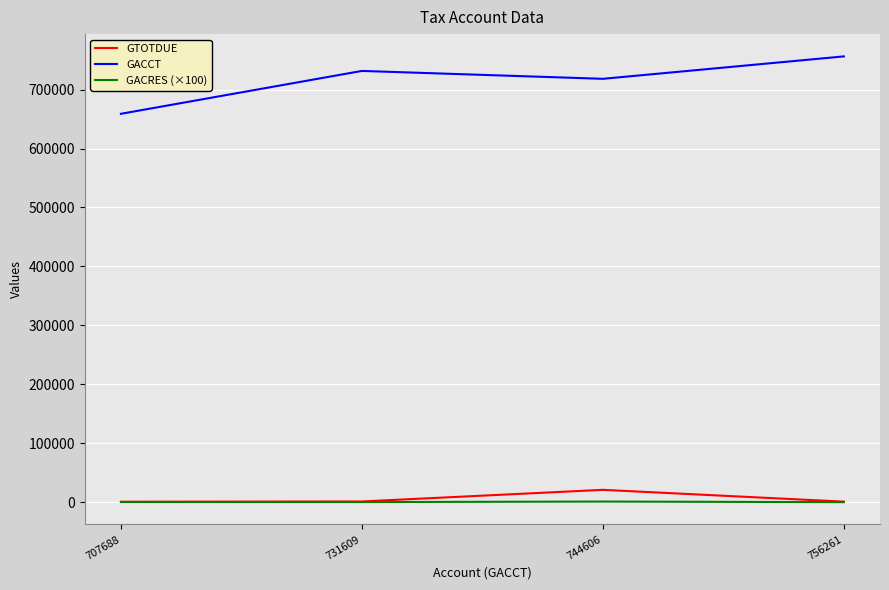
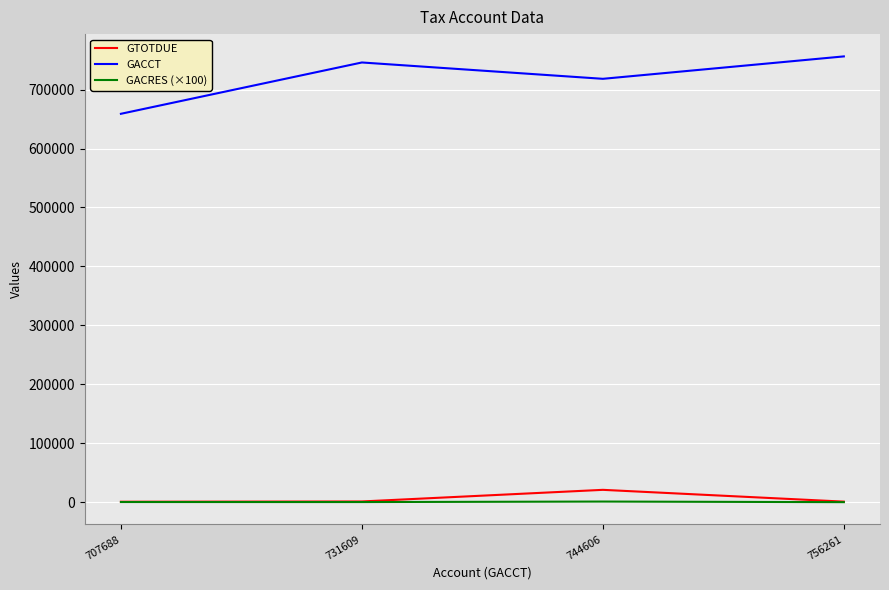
  {
    "GTOTDUE": {
      "744606": 20000
    },
    "GACCT": {
      "707688": 660000,
-     "731609": 730000,
+     "731609": 750000,
      "744606": 720000,
      "756261": 760000
    },
    "GACRES (×100)": {
      "744606": 0
    }
  }
